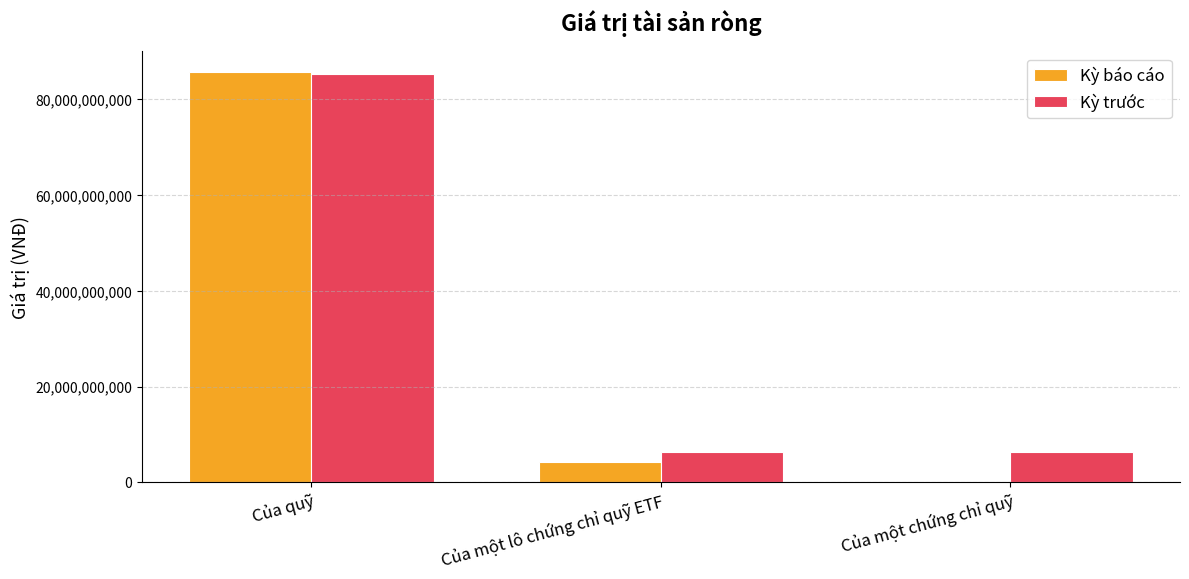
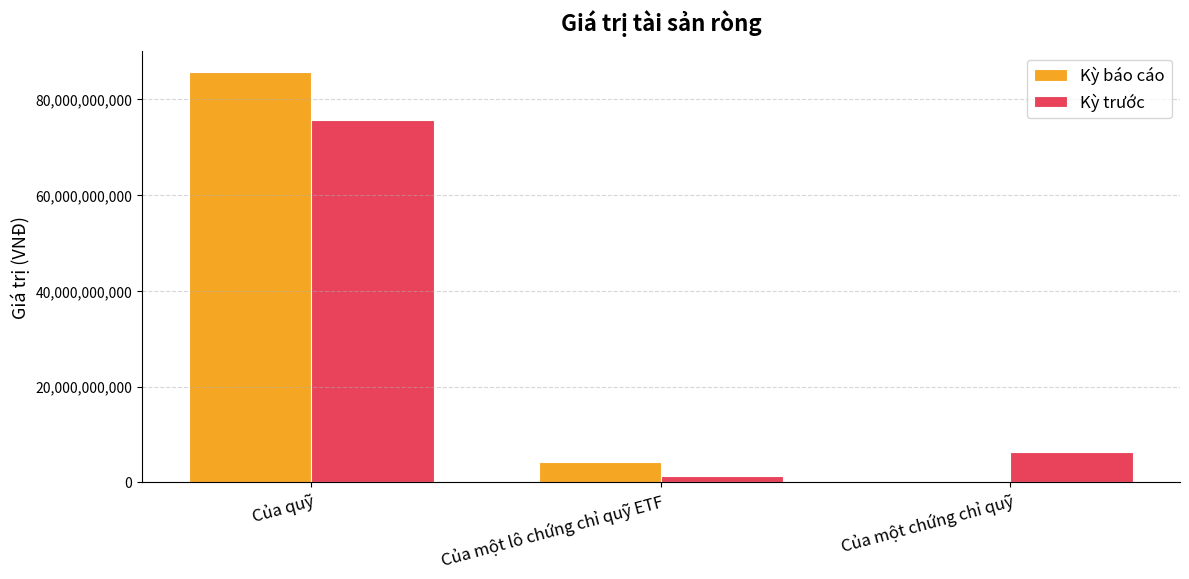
  {
    "Kỳ báo cáo": {
      "Của quỹ": "86,000,000,000",
      "Của một lô chứng chỉ quỹ ETF": "4,000,000,000"
    },
    "Kỳ trước": {
-     "Của quỹ": "85,000,000,000",
-     "Của một lô chứng chỉ quỹ ETF": "6,000,000,000",
+     "Của quỹ": "76,000,000,000",
+     "Của một lô chứng chỉ quỹ ETF": "1,000,000,000",
      "Của một chứng chỉ quỹ": "6,000,000,000"
    }
  }
